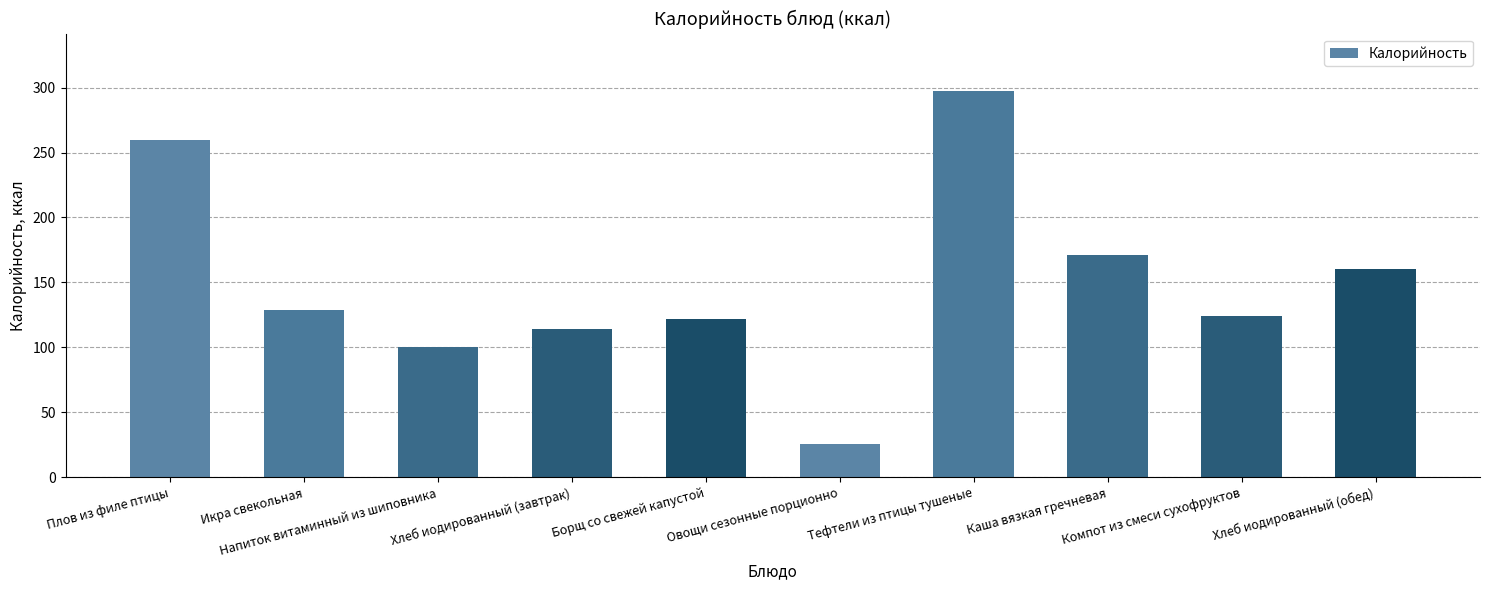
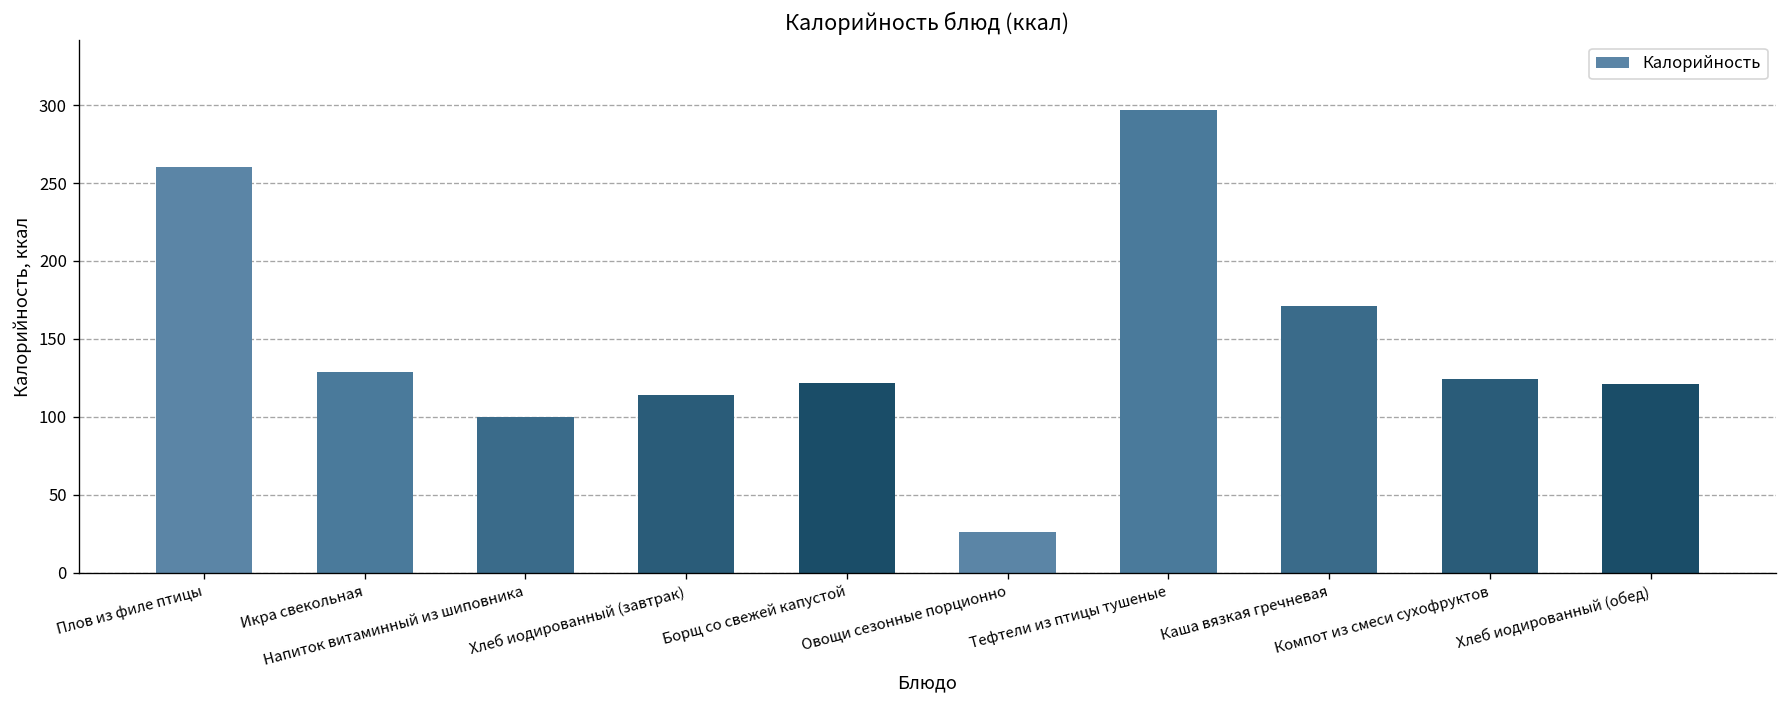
  {
    "Плов из филе птицы": 260,
    "Икра свекольная": 129,
    "Напиток витаминный из шиповника": 100,
    "Хлеб иодированный (завтрак)": 114,
    "Борщ со свежей капустой": 122,
    "Овощи сезонные порционно": 26,
    "Тефтели из птицы тушеные": 297,
    "Каша вязкая гречневая": 171,
    "Компот из смеси сухофруктов": 124,
-   "Хлеб иодированный (обед)": 160
+   "Хлеб иодированный (обед)": 121
  }
